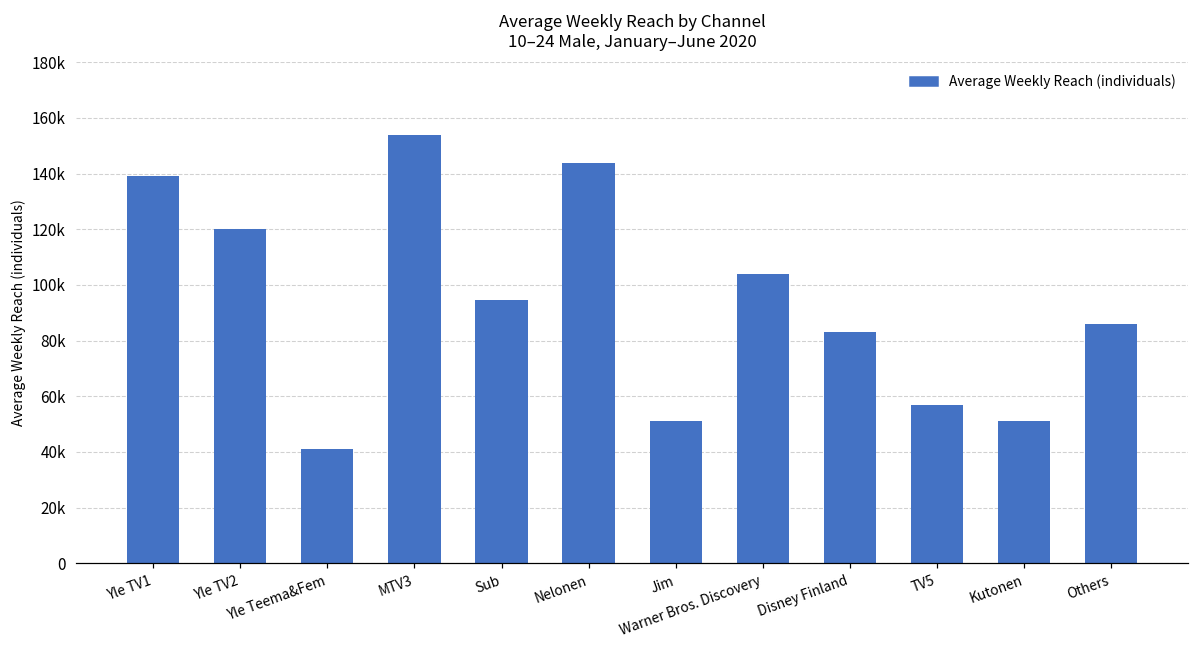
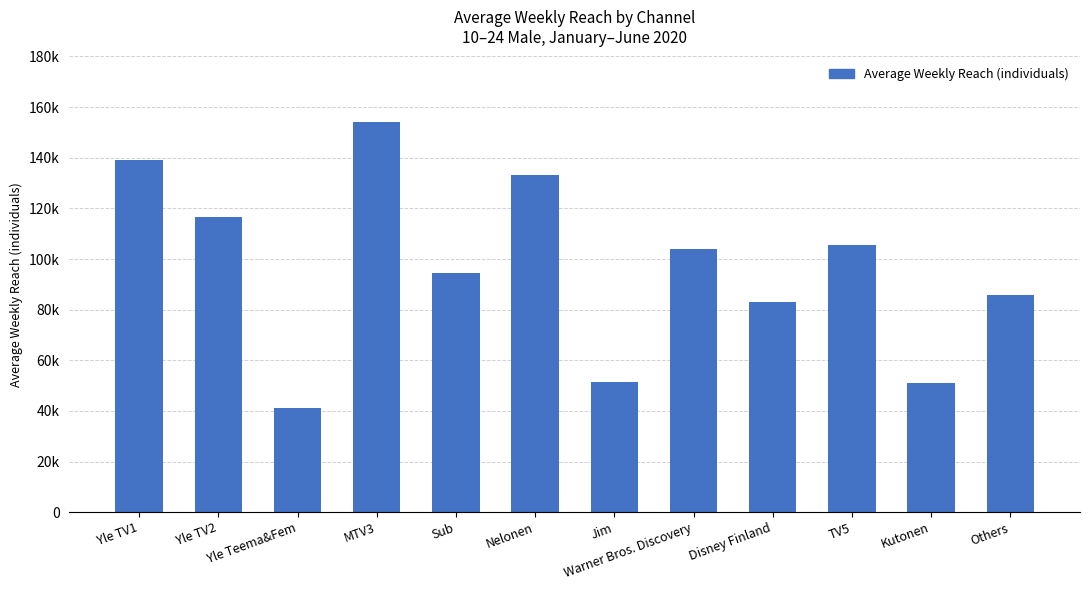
  {
    "Yle TV1": 139000,
-   "Yle TV2": 120000,
+   "Yle TV2": 117000,
    "Yle Teema&Fem": 41000,
    "MTV3": 154000,
    "Sub": 95000,
-   "Nelonen": 144000,
+   "Nelonen": 133000,
    "Jim": 51000,
    "Warner Bros. Discovery": 104000,
    "Disney Finland": 83000,
-   "TV5": 57000,
+   "TV5": 106000,
    "Kutonen": 51000,
    "Others": 86000
  }
